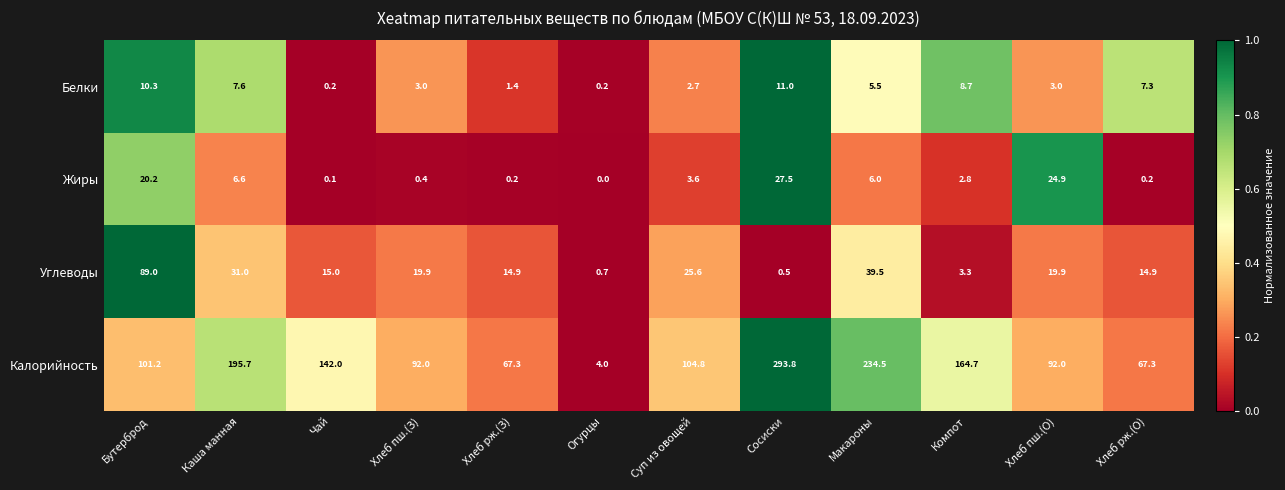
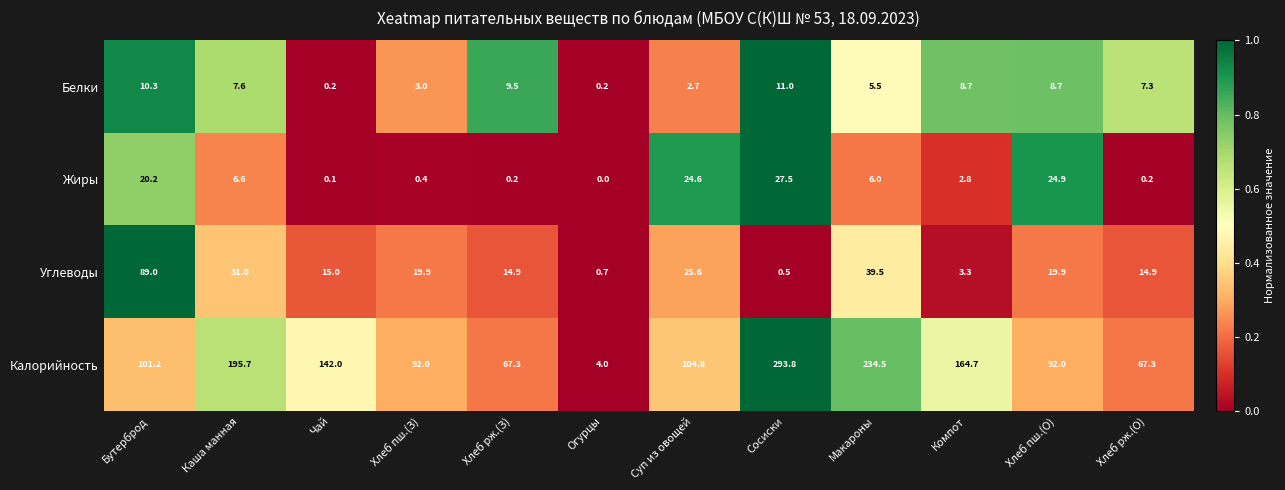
  {
    "Белки": {
      "Бутерброд": 10.3,
      "Каша манная": 7.6,
      "Чай": 0.2,
      "Хлеб пш.(З)": 3.0,
-     "Хлеб рж.(З)": 1.4,
+     "Хлеб рж.(З)": 9.5,
      "Огурцы": 0.2,
      "Суп из овощей": 2.7,
      "Сосиски": 11.0,
      "Макароны": 5.5,
      "Компот": 8.7,
-     "Хлеб пш.(О)": 3.0,
+     "Хлеб пш.(О)": 8.7,
      "Хлеб рж.(О)": 7.3
    },
    "Жиры": {
      "Бутерброд": 20.2,
      "Каша манная": 6.6,
      "Чай": 0.1,
      "Хлеб пш.(З)": 0.4,
      "Хлеб рж.(З)": 0.2,
      "Огурцы": 0.0,
-     "Суп из овощей": 3.6,
+     "Суп из овощей": 24.6,
      "Сосиски": 27.5,
      "Макароны": 6.0,
      "Компот": 2.8,
      "Хлеб пш.(О)": 24.9,
      "Хлеб рж.(О)": 0.2
    },
    "Углеводы": {
      "Бутерброд": 89.0,
      "Каша манная": 31.0,
      "Чай": 15.0,
      "Хлеб пш.(З)": 19.9,
      "Хлеб рж.(З)": 14.9,
      "Огурцы": 0.7,
      "Суп из овощей": 25.6,
      "Сосиски": 0.5,
      "Макароны": 39.5,
      "Компот": 3.3,
      "Хлеб пш.(О)": 19.9,
      "Хлеб рж.(О)": 14.9
    },
    "Калорийность": {
      "Бутерброд": 101.2,
      "Каша манная": 195.7,
      "Чай": 142.0,
      "Хлеб пш.(З)": 92.0,
      "Хлеб рж.(З)": 67.3,
      "Огурцы": 4.0,
      "Суп из овощей": 104.8,
      "Сосиски": 293.8,
      "Макароны": 234.5,
      "Компот": 164.7,
      "Хлеб пш.(О)": 92.0,
      "Хлеб рж.(О)": 67.3
    }
  }
